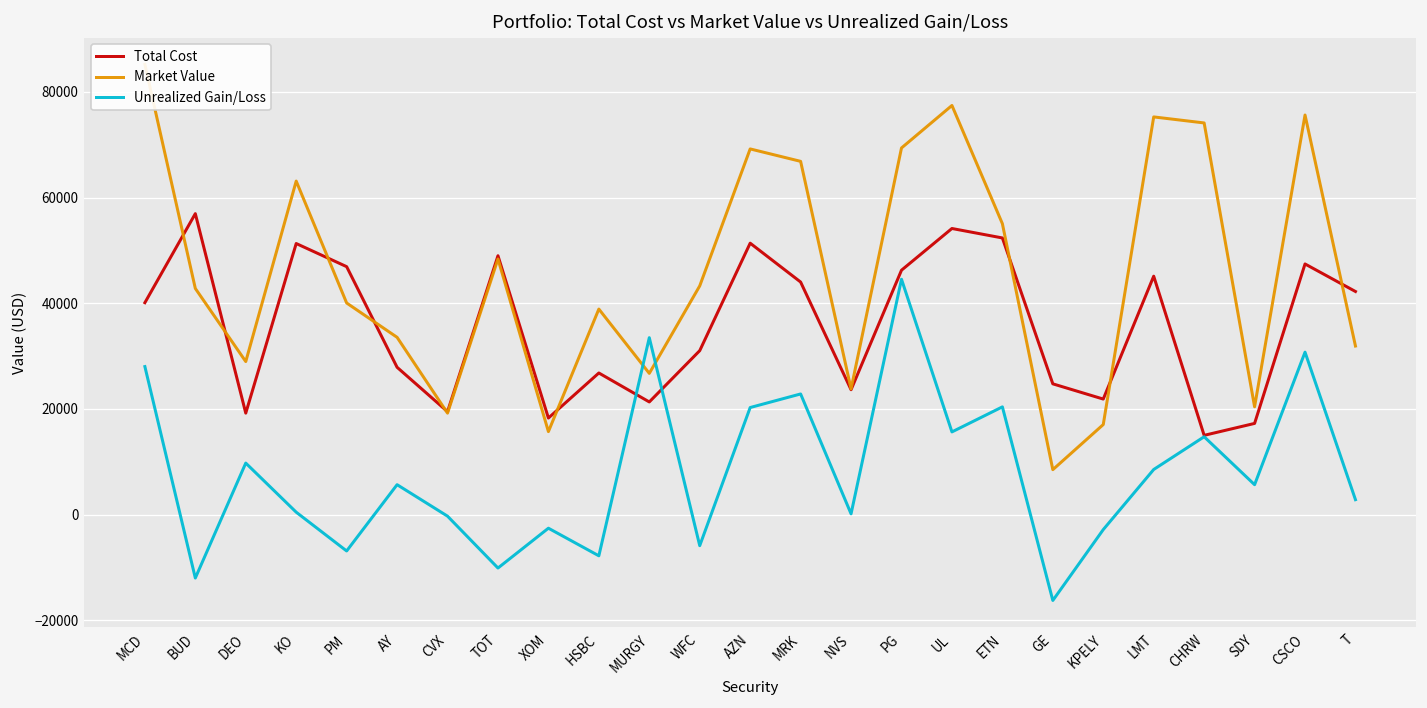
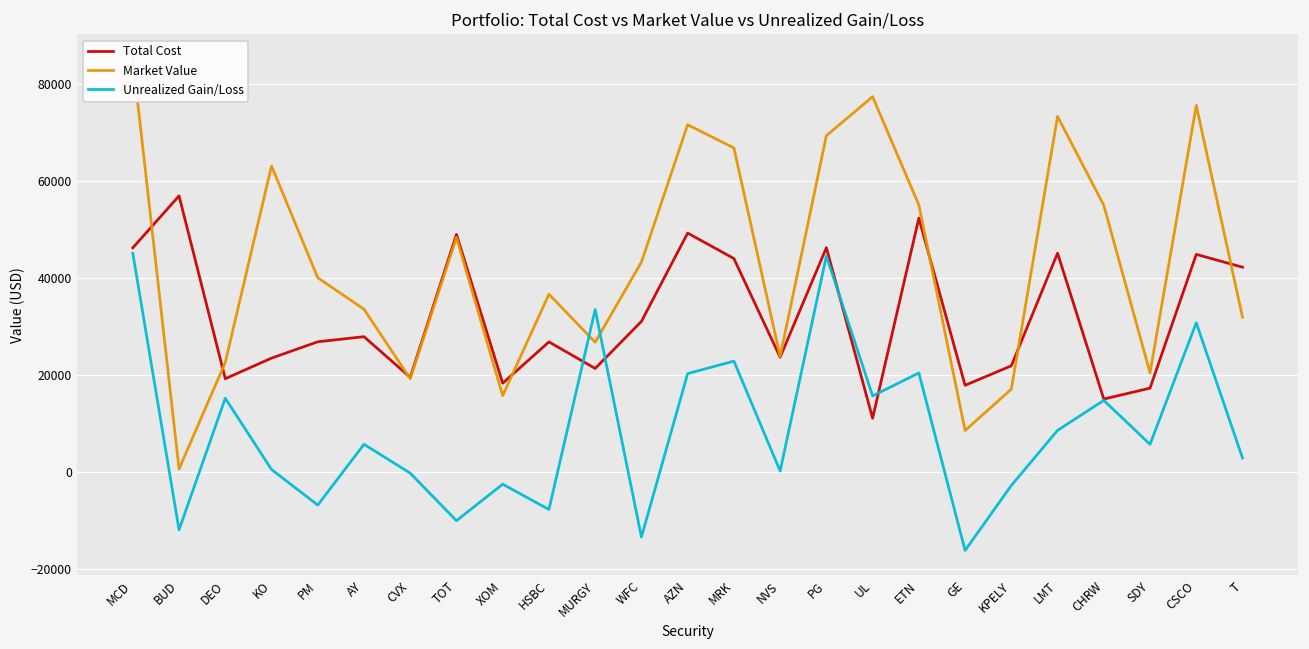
  {
    "Total Cost": {
-     "MCD": 40000,
+     "MCD": 46000,
      "BUD": 57000,
      "DEO": 19000,
-     "KO": 51000,
-     "PM": 47000,
+     "KO": 23000,
+     "PM": 27000,
      "AY": 28000,
      "TOT": 49000,
      "XOM": 18000,
      "HSBC": 27000,
      "MURGY": 21000,
      "WFC": 31000,
-     "AZN": 51000,
+     "AZN": 49000,
      "MRK": 44000,
      "PG": 46000,
-     "UL": 54000,
+     "UL": 11000,
      "ETN": 52000,
-     "GE": 25000,
+     "GE": 18000,
      "KPELY": 22000,
      "LMT": 45000,
      "SDY": 17000,
-     "CSCO": 47000,
+     "CSCO": 45000,
      "T": 42000
    },
    "Market Value": {
-     "BUD": 43000,
-     "DEO": 29000,
+     "BUD": 1000,
+     "DEO": 23000,
      "KO": 63000,
      "PM": 40000,
      "AY": 34000,
      "TOT": 48000,
      "XOM": 16000,
-     "HSBC": 39000,
+     "HSBC": 37000,
      "MURGY": 27000,
      "WFC": 43000,
-     "AZN": 69000,
+     "AZN": 72000,
      "MRK": 67000,
      "PG": 69000,
      "UL": 77000,
      "ETN": 55000,
      "GE": 9000,
      "KPELY": 17000,
-     "LMT": 75000,
-     "CHRW": 74000,
+     "LMT": 73000,
+     "CHRW": 55000,
      "SDY": 20000,
      "CSCO": 76000,
      "T": 32000
    },
    "Unrealized Gain/Loss": {
-     "MCD": 28000,
+     "MCD": 45000,
      "BUD": -12000,
-     "DEO": 10000,
+     "DEO": 15000,
      "KO": 0,
      "PM": -7000,
      "AY": 6000,
      "CVX": 0,
      "TOT": -10000,
      "XOM": -3000,
      "HSBC": -8000,
      "MURGY": 33000,
-     "WFC": -6000,
+     "WFC": -13000,
      "AZN": 20000,
      "MRK": 23000,
      "NVS": 0,
      "PG": 45000,
      "UL": 16000,
      "ETN": 20000,
      "GE": -16000,
      "KPELY": -3000,
      "LMT": 9000,
      "SDY": 6000,
      "CSCO": 31000,
      "T": 3000
    }
  }
